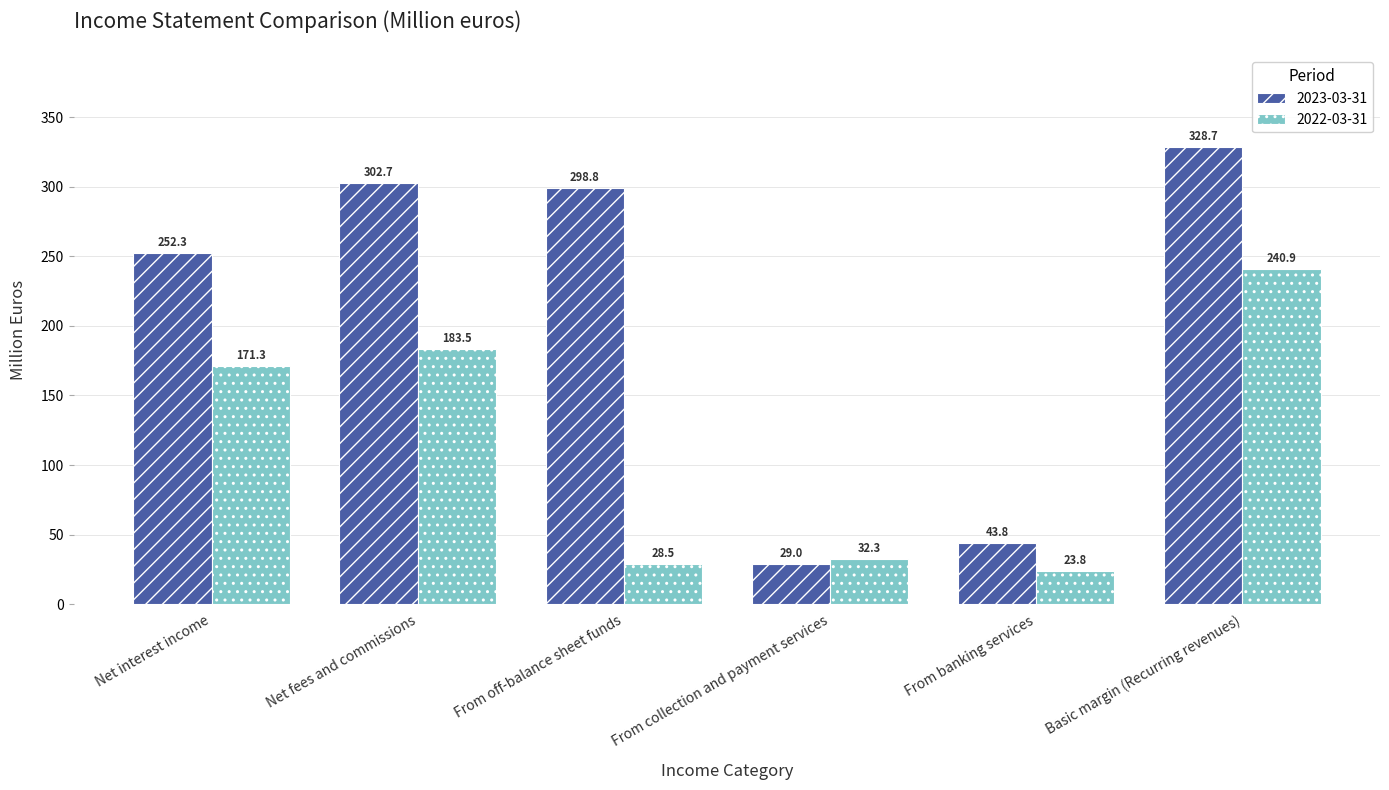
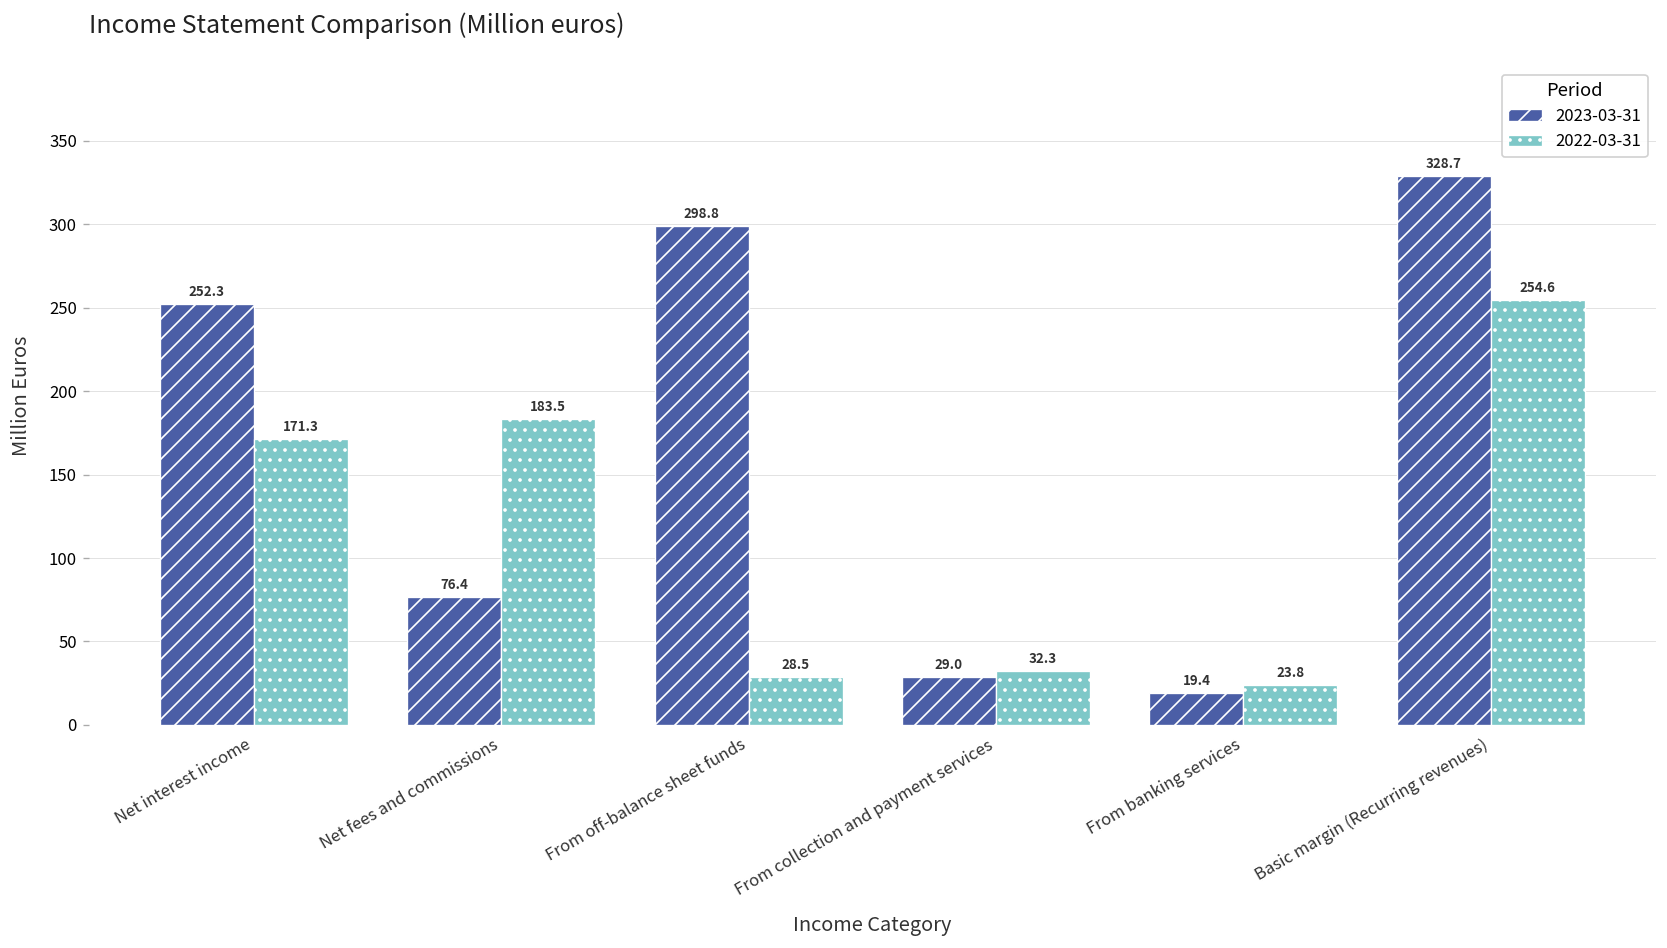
  {
    "2023-03-31": {
      "Net interest income": 252.3,
-     "Net fees and commissions": 302.7,
+     "Net fees and commissions": 76.4,
      "From off-balance sheet funds": 298.8,
      "From collection and payment services": 29.0,
-     "From banking services": 43.8,
+     "From banking services": 19.4,
      "Basic margin (Recurring revenues)": 328.7
    },
    "2022-03-31": {
      "Net interest income": 171.3,
      "Net fees and commissions": 183.5,
      "From off-balance sheet funds": 28.5,
      "From collection and payment services": 32.3,
      "From banking services": 23.8,
-     "Basic margin (Recurring revenues)": 240.9
+     "Basic margin (Recurring revenues)": 254.6
    }
  }
